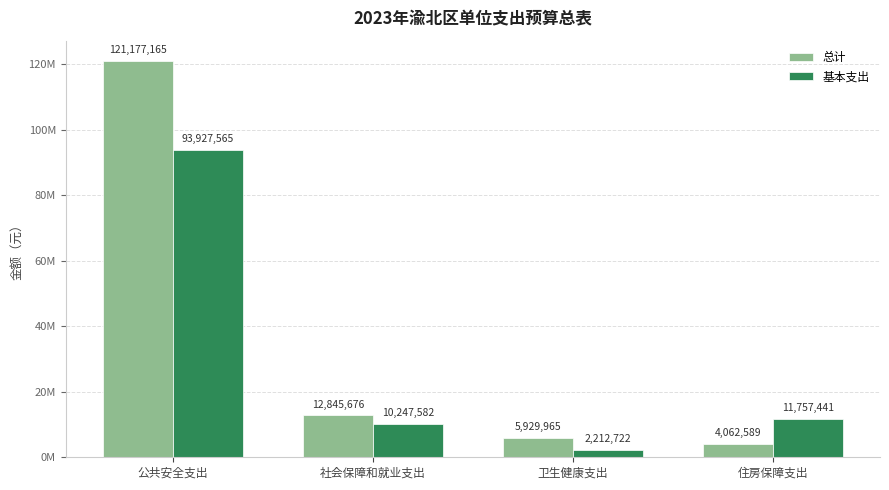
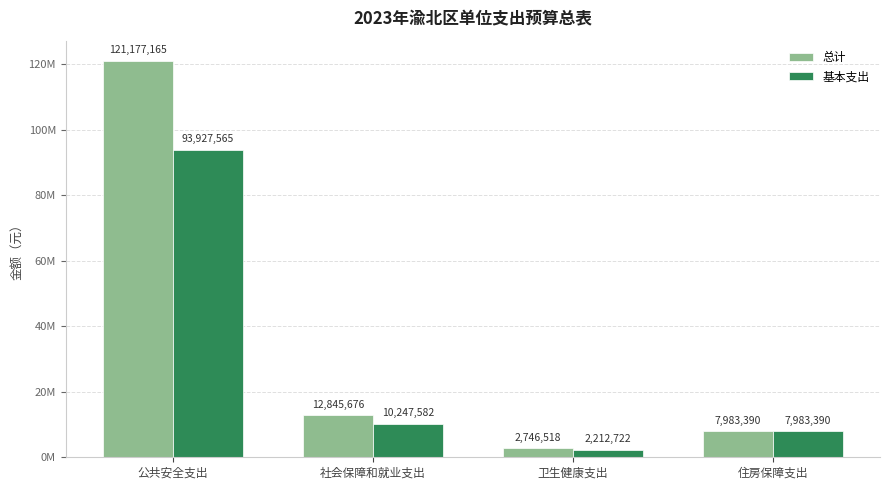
  {
    "总计": {
      "公共安全支出": "121,177,165",
      "社会保障和就业支出": "12,845,676",
-     "卫生健康支出": "5,929,965",
-     "住房保障支出": "4,062,589"
+     "卫生健康支出": "2,746,518",
+     "住房保障支出": "7,983,390"
    },
    "基本支出": {
      "公共安全支出": "93,927,565",
      "社会保障和就业支出": "10,247,582",
      "卫生健康支出": "2,212,722",
-     "住房保障支出": "11,757,441"
+     "住房保障支出": "7,983,390"
    }
  }
